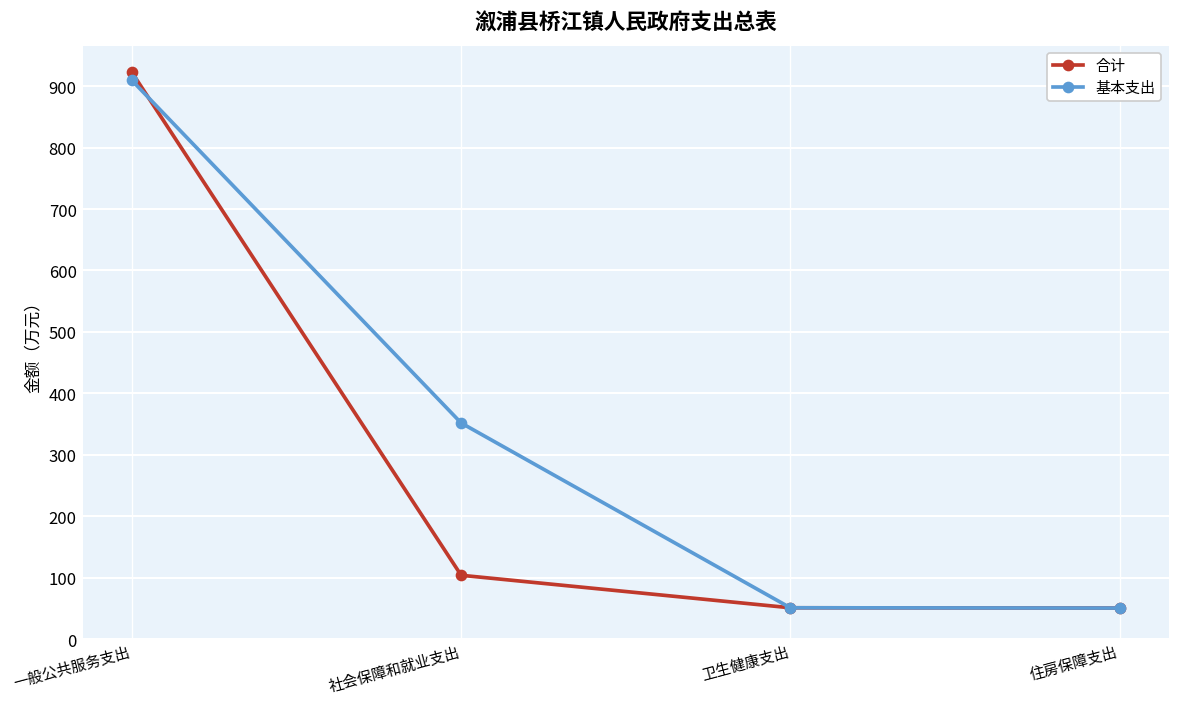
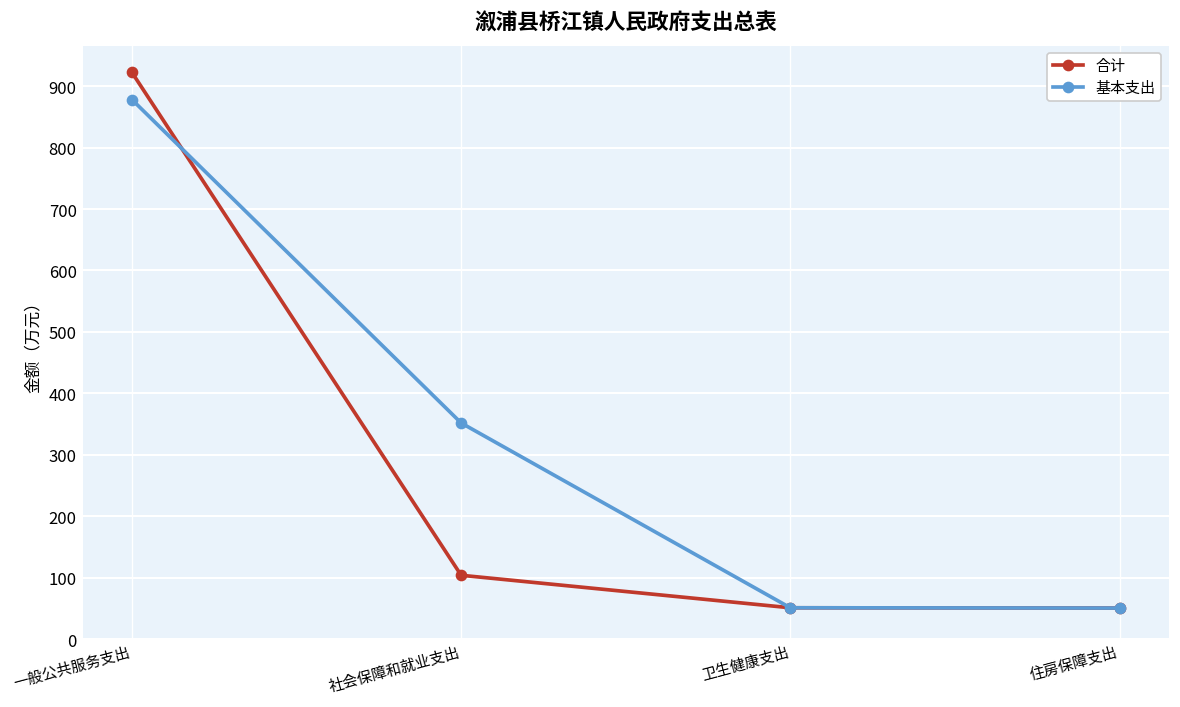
  {
    "合计": {
      "一般公共服务支出": 920,
      "社会保障和就业支出": 100
    },
    "基本支出": {
-     "一般公共服务支出": 910,
+     "一般公共服务支出": 880,
      "社会保障和就业支出": 350
    }
  }
